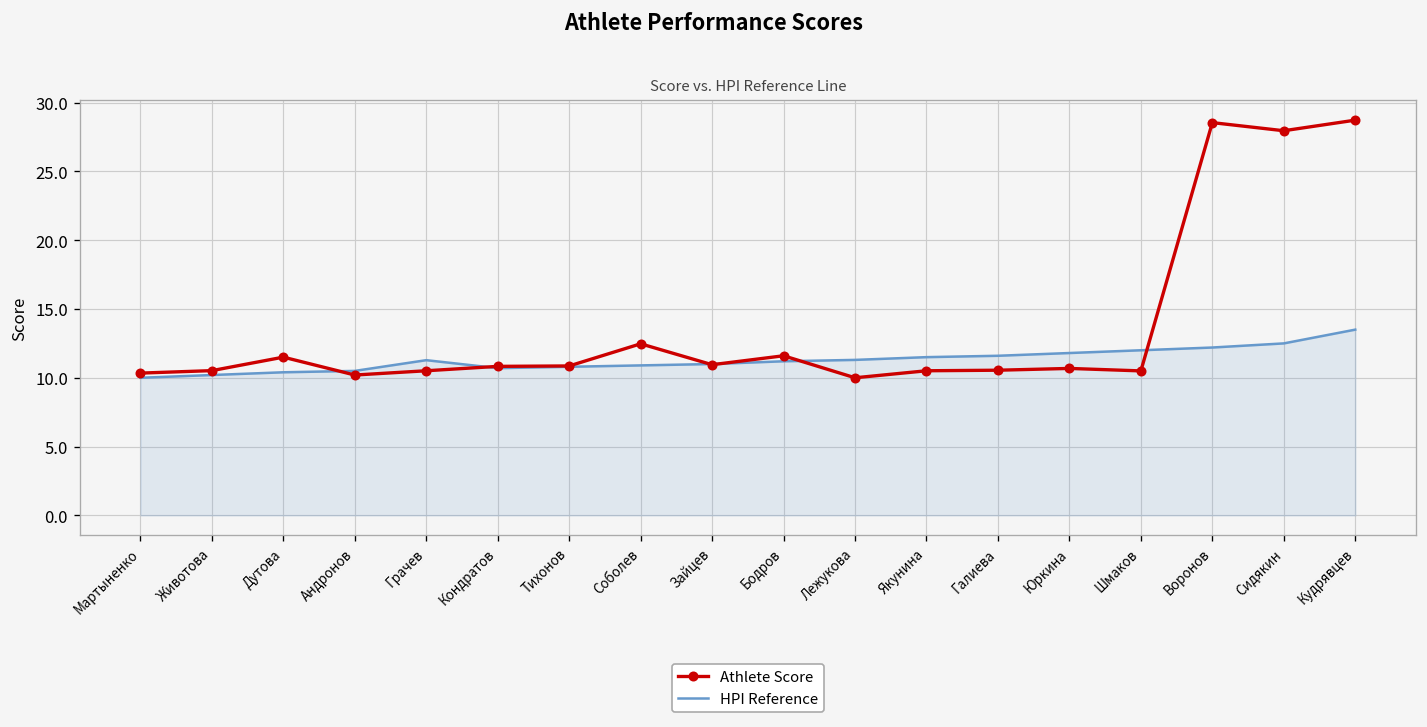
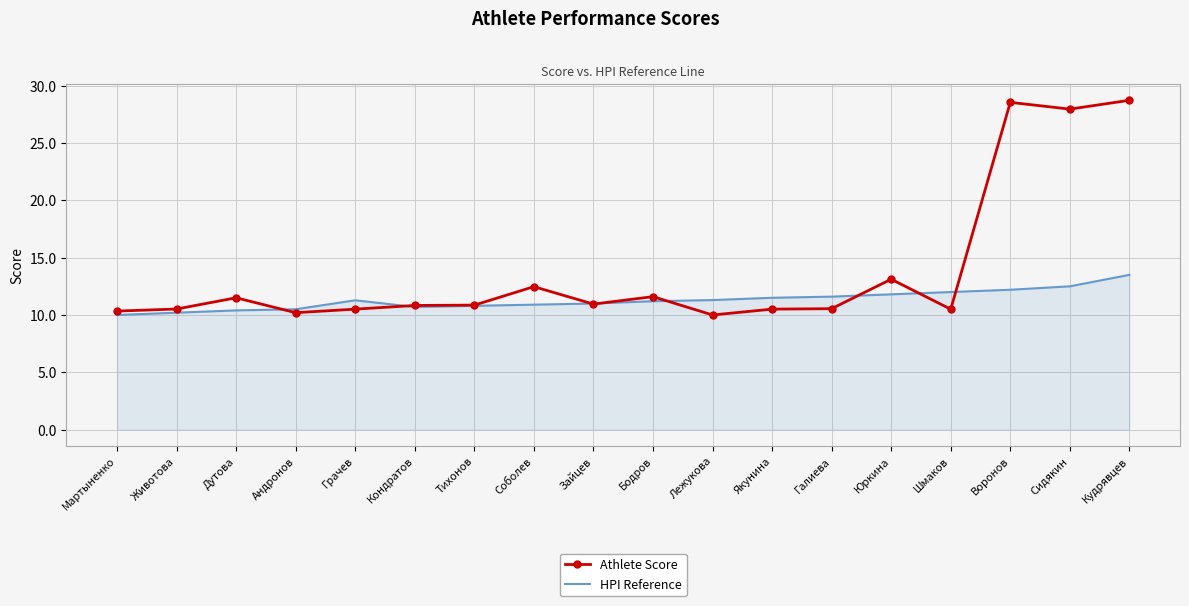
  {
    "Athlete Score": {
      "Мартыненко": 10.3,
      "Животова": 10.5,
      "Дутова": 11.5,
      "Андронов": 10.2,
      "Грачев": 10.5,
      "Соболев": 12.5,
      "Бодров": 11.6,
      "Лежукова": 10.0,
      "Якунина": 10.5,
      "Галиева": 10.6,
-     "Юркина": 10.7,
+     "Юркина": 13.1,
      "Шмаков": 10.5,
      "Воронов": 28.6,
      "Сидякин": 28.0,
      "Кудрявцев": 28.7
    },
    "HPI Reference": {
      "Мартыненко": 10.0,
      "Животова": 10.2,
      "Дутова": 10.4,
      "Андронов": 10.5,
      "Грачев": 11.3,
      "Соболев": 10.9,
      "Бодров": 11.2,
      "Лежукова": 11.3,
      "Якунина": 11.5,
      "Галиева": 11.6,
      "Юркина": 11.8,
      "Шмаков": 12.0,
      "Воронов": 12.2,
      "Сидякин": 12.5,
      "Кудрявцев": 13.5
    }
  }
